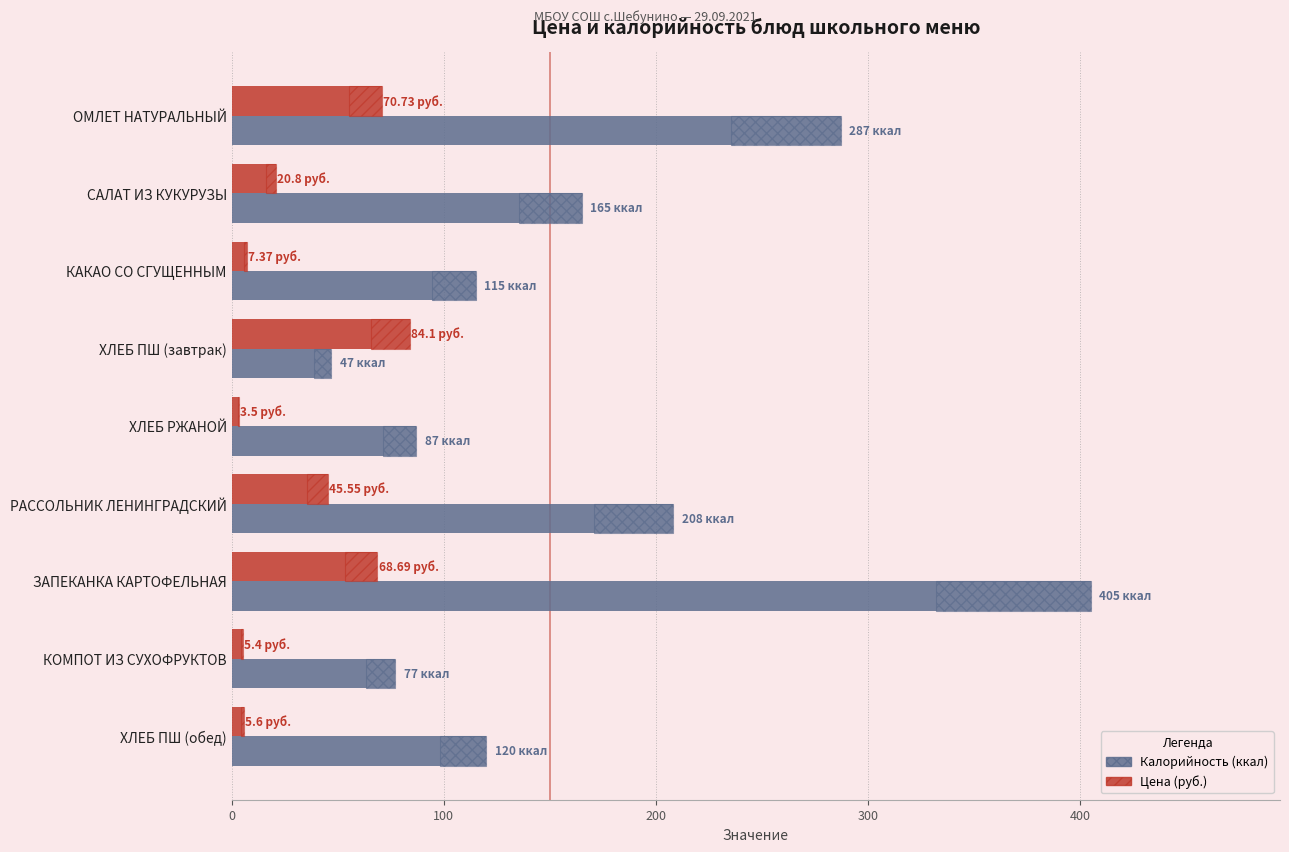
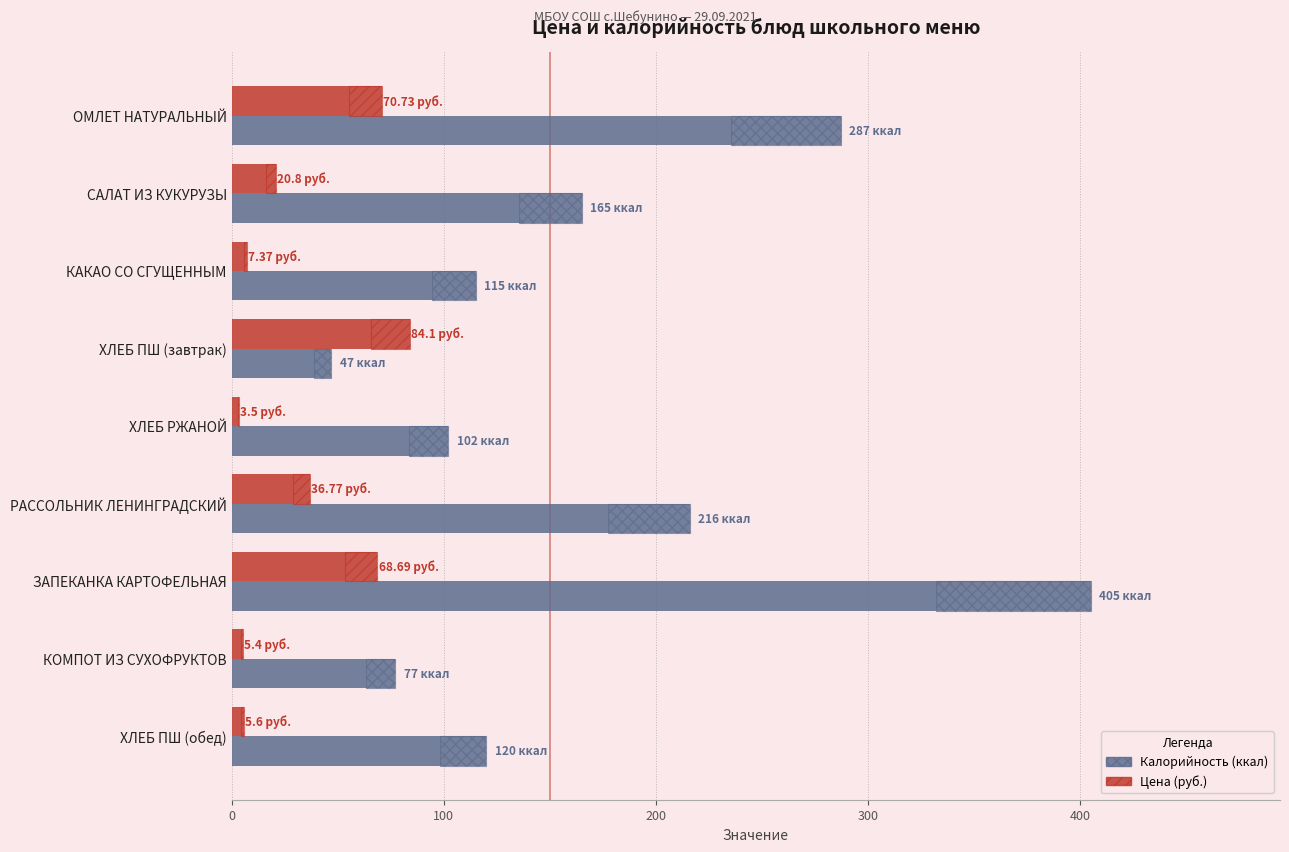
  {
    "Калорийность (ккал)": {
      "ОМЛЕТ НАТУРАЛЬНЫЙ": 287,
      "САЛАТ ИЗ КУКУРУЗЫ": 165,
      "КАКАО СО СГУЩЕННЫМ": 115,
      "ХЛЕБ ПШ (завтрак)": 47,
-     "ХЛЕБ РЖАНОЙ": 87,
-     "РАССОЛЬНИК ЛЕНИНГРАДСКИЙ": 208,
+     "ХЛЕБ РЖАНОЙ": 102,
+     "РАССОЛЬНИК ЛЕНИНГРАДСКИЙ": 216,
      "ЗАПЕКАНКА КАРТОФЕЛЬНАЯ": 405,
      "КОМПОТ ИЗ СУХОФРУКТОВ": 77,
      "ХЛЕБ ПШ (обед)": 120
    },
    "Цена (руб.)": {
      "ОМЛЕТ НАТУРАЛЬНЫЙ": 70.73,
      "САЛАТ ИЗ КУКУРУЗЫ": 20.8,
      "КАКАО СО СГУЩЕННЫМ": 7.37,
      "ХЛЕБ ПШ (завтрак)": 84.1,
      "ХЛЕБ РЖАНОЙ": 3.5,
-     "РАССОЛЬНИК ЛЕНИНГРАДСКИЙ": 45.55,
+     "РАССОЛЬНИК ЛЕНИНГРАДСКИЙ": 36.77,
      "ЗАПЕКАНКА КАРТОФЕЛЬНАЯ": 68.69,
      "КОМПОТ ИЗ СУХОФРУКТОВ": 5.4,
      "ХЛЕБ ПШ (обед)": 5.6
    }
  }
